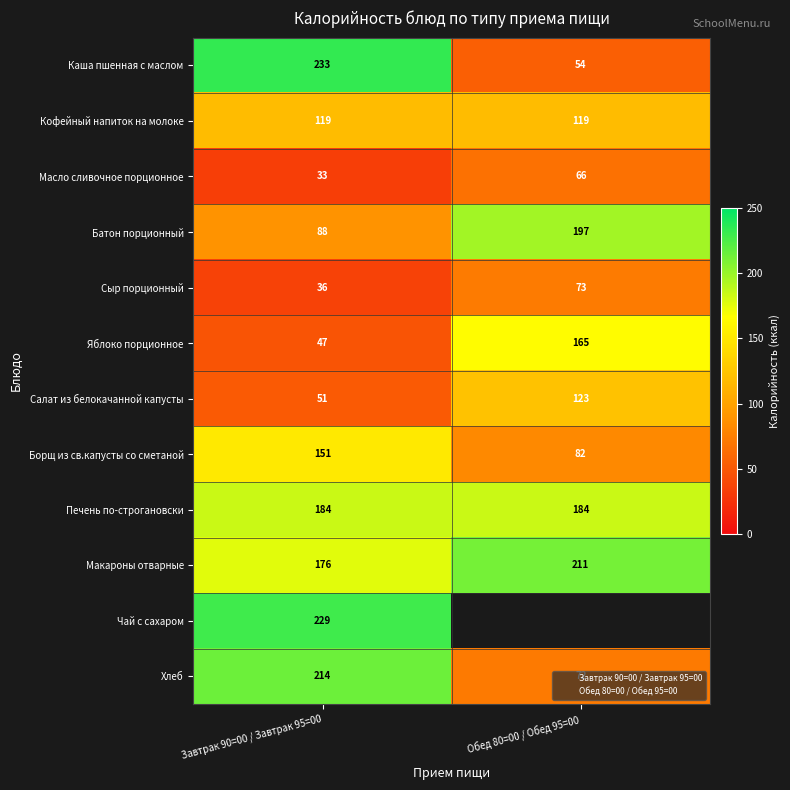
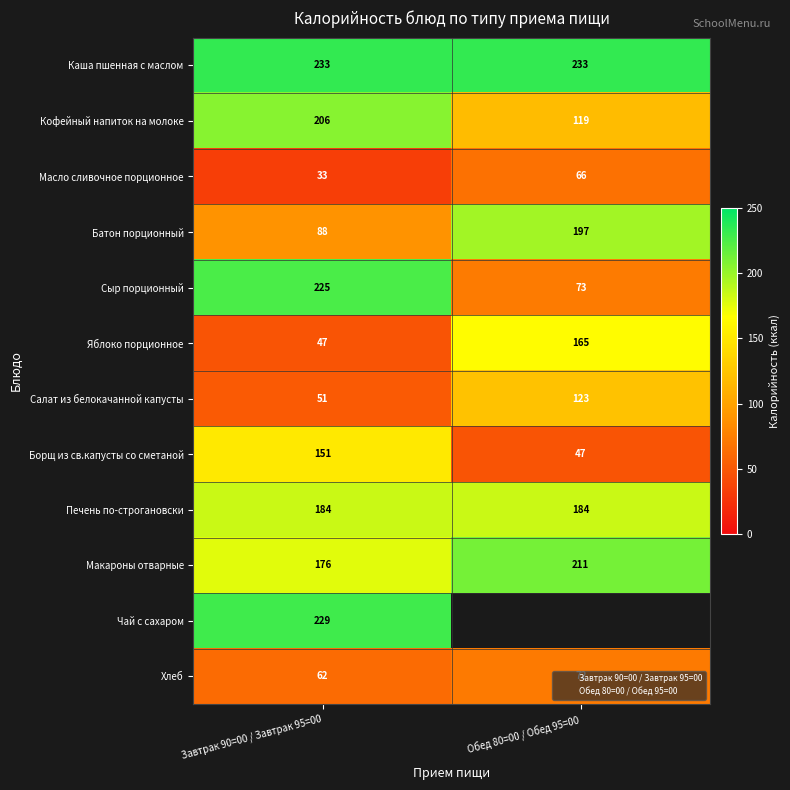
  {
    "Каша пшенная с маслом": {
-     "Обед 80=00 / Обед 95=00": 54
+     "Обед 80=00 / Обед 95=00": 233
    },
    "Кофейный напиток на молоке": {
-     "Завтрак 90=00 / Завтрак 95=00": 119
+     "Завтрак 90=00 / Завтрак 95=00": 206
    },
    "Сыр порционный": {
-     "Завтрак 90=00 / Завтрак 95=00": 36
+     "Завтрак 90=00 / Завтрак 95=00": 225
    },
    "Борщ из св.капусты со сметаной": {
-     "Обед 80=00 / Обед 95=00": 82
+     "Обед 80=00 / Обед 95=00": 47
    },
    "Хлеб": {
-     "Завтрак 90=00 / Завтрак 95=00": 214
+     "Завтрак 90=00 / Завтрак 95=00": 62
    }
  }
